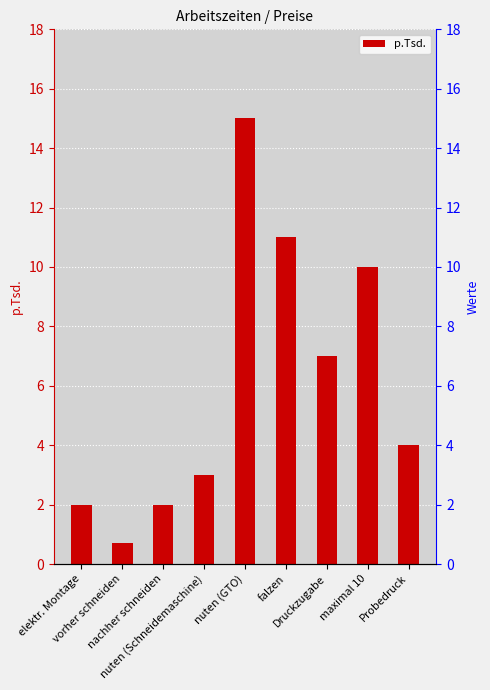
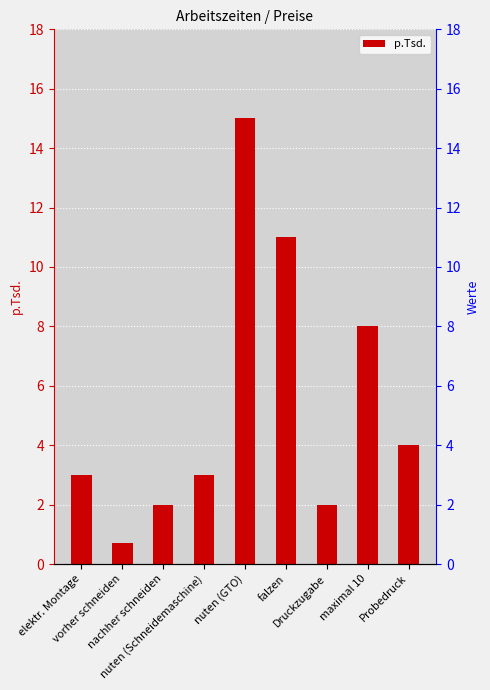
  {
-   "elektr. Montage": 2,
+   "elektr. Montage": 3,
    "vorher schneiden": 0.7,
    "nachher schneiden": 2,
    "nuten (Schneidemaschine)": 3,
    "nuten (GTO)": 15,
    "falzen": 11,
-   "Druckzugabe": 7,
-   "maximal 10": 10,
+   "Druckzugabe": 2,
+   "maximal 10": 8,
    "Probedruck": 4
  }
